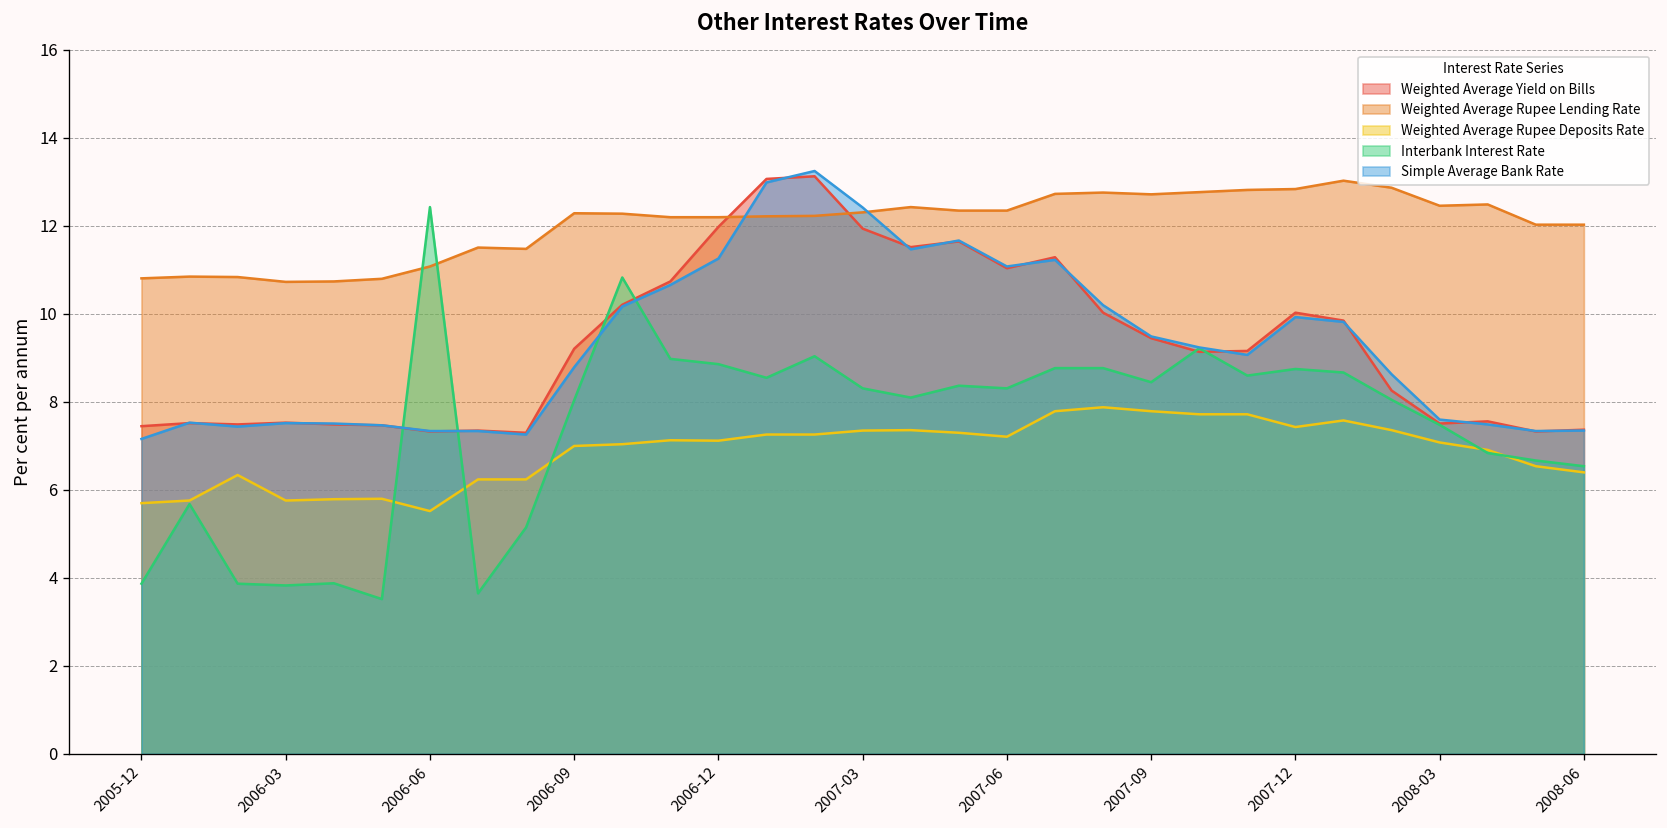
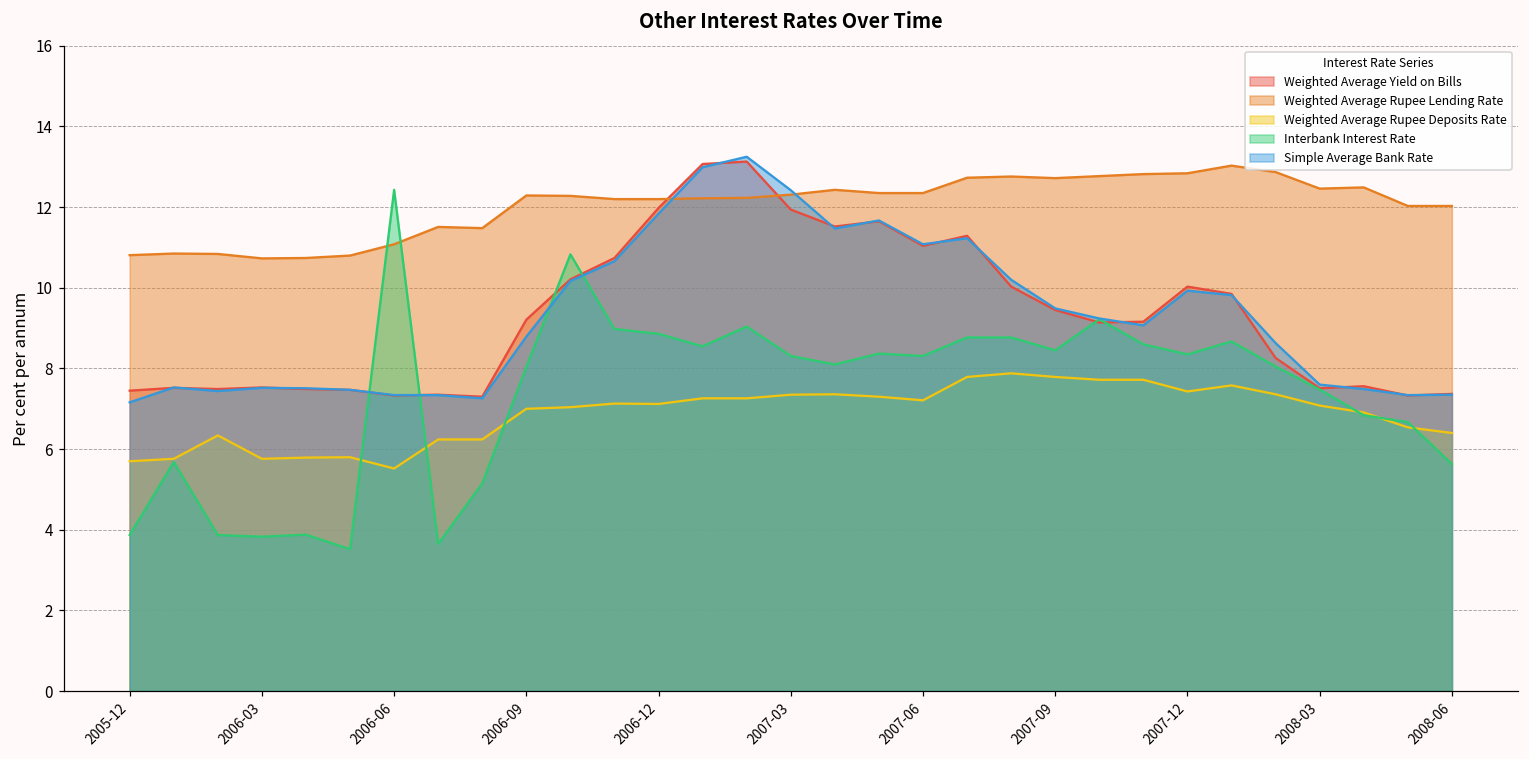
  {
    "Interbank Interest Rate": {
      "2005-12": 3.9,
      "2006-03": 3.8,
      "2006-06": 12.4,
      "2006-09": 8.0,
      "2006-12": 8.9,
      "2007-03": 8.3,
      "2007-06": 8.3,
      "2007-09": 8.5,
-     "2007-12": 8.8,
-     "2008-06": 6.5
+     "2007-12": 8.4,
+     "2008-06": 5.6
    },
    "Simple Average Bank Rate": {
      "2005-12": 7.2,
      "2006-09": 8.8,
-     "2006-12": 11.3,
+     "2006-12": 11.8,
      "2007-03": 12.4,
      "2007-12": 9.9,
      "2008-03": 7.6
    }
  }
